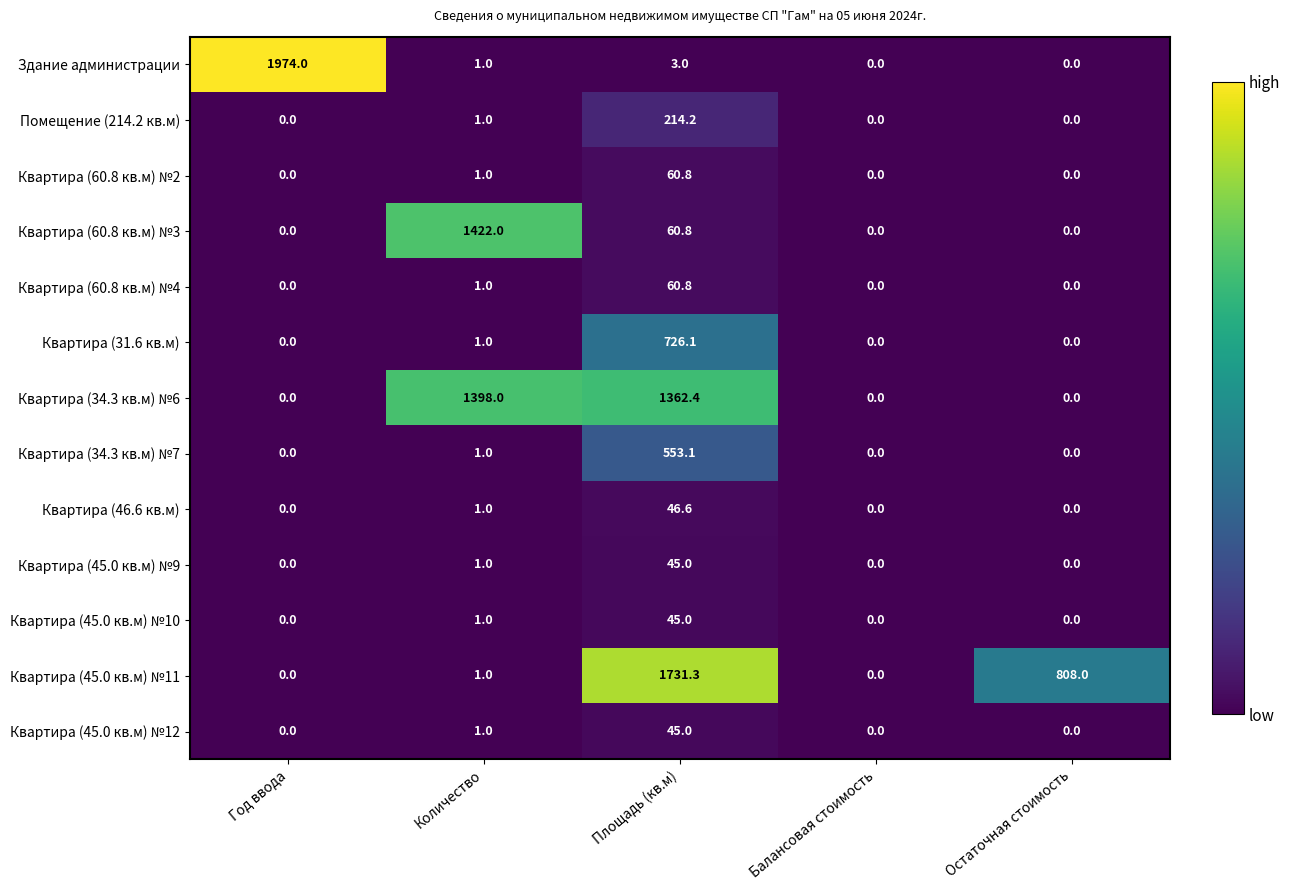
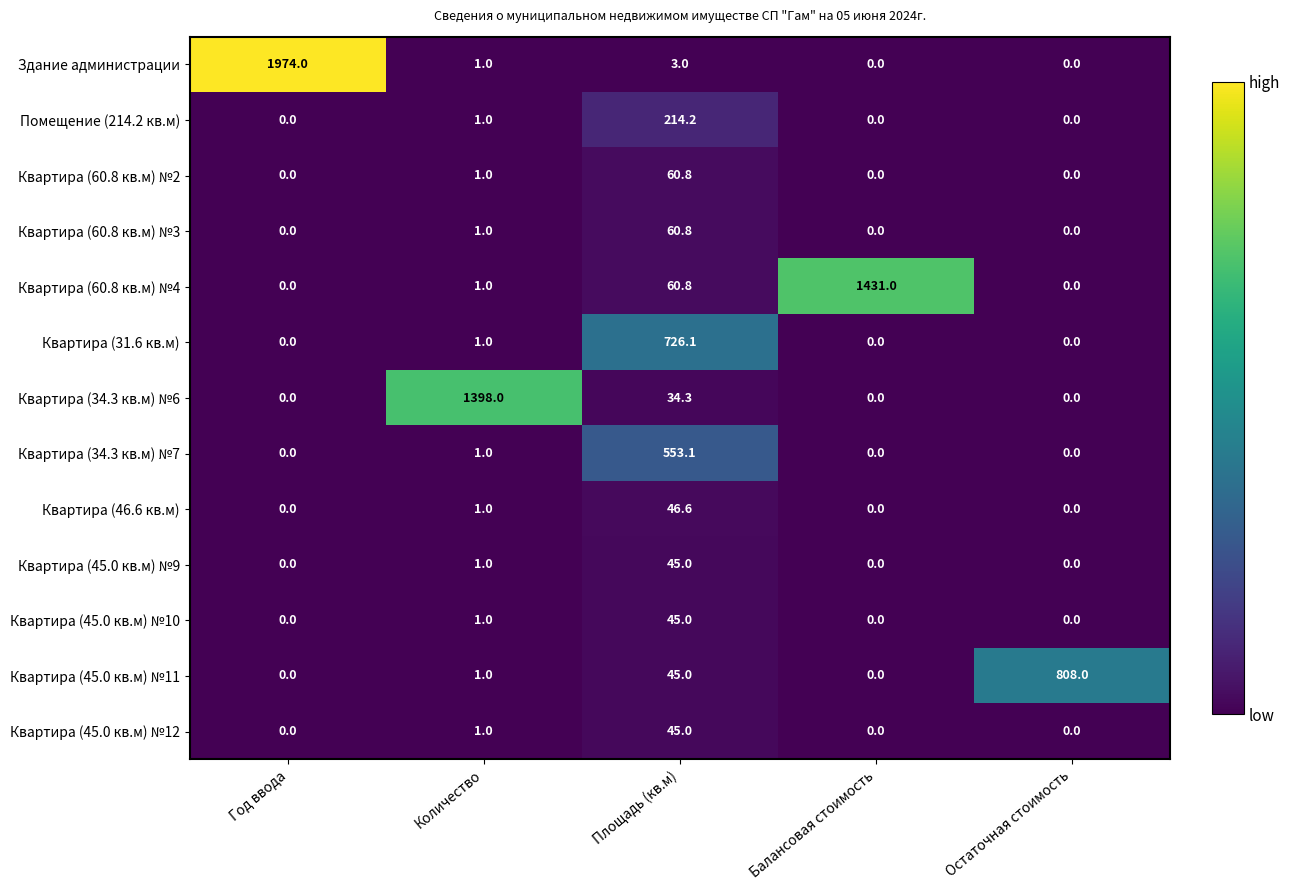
  {
    "Здание администрации": {
      "Год ввода": 1974.0,
      "Количество": 1.0,
      "Площадь (кв.м)": 3.0,
      "Балансовая стоимость": 0.0,
      "Остаточная стоимость": 0.0
    },
    "Помещение (214.2 кв.м)": {
      "Год ввода": 0.0,
      "Количество": 1.0,
      "Площадь (кв.м)": 214.2,
      "Балансовая стоимость": 0.0,
      "Остаточная стоимость": 0.0
    },
    "Квартира (60.8 кв.м) №2": {
      "Год ввода": 0.0,
      "Количество": 1.0,
      "Площадь (кв.м)": 60.8,
      "Балансовая стоимость": 0.0,
      "Остаточная стоимость": 0.0
    },
    "Квартира (60.8 кв.м) №3": {
      "Год ввода": 0.0,
-     "Количество": 1422.0,
+     "Количество": 1.0,
      "Площадь (кв.м)": 60.8,
      "Балансовая стоимость": 0.0,
      "Остаточная стоимость": 0.0
    },
    "Квартира (60.8 кв.м) №4": {
      "Год ввода": 0.0,
      "Количество": 1.0,
      "Площадь (кв.м)": 60.8,
-     "Балансовая стоимость": 0.0,
+     "Балансовая стоимость": 1431.0,
      "Остаточная стоимость": 0.0
    },
    "Квартира (31.6 кв.м)": {
      "Год ввода": 0.0,
      "Количество": 1.0,
      "Площадь (кв.м)": 726.1,
      "Балансовая стоимость": 0.0,
      "Остаточная стоимость": 0.0
    },
    "Квартира (34.3 кв.м) №6": {
      "Год ввода": 0.0,
      "Количество": 1398.0,
-     "Площадь (кв.м)": 1362.4,
+     "Площадь (кв.м)": 34.3,
      "Балансовая стоимость": 0.0,
      "Остаточная стоимость": 0.0
    },
    "Квартира (34.3 кв.м) №7": {
      "Год ввода": 0.0,
      "Количество": 1.0,
      "Площадь (кв.м)": 553.1,
      "Балансовая стоимость": 0.0,
      "Остаточная стоимость": 0.0
    },
    "Квартира (46.6 кв.м)": {
      "Год ввода": 0.0,
      "Количество": 1.0,
      "Площадь (кв.м)": 46.6,
      "Балансовая стоимость": 0.0,
      "Остаточная стоимость": 0.0
    },
    "Квартира (45.0 кв.м) №9": {
      "Год ввода": 0.0,
      "Количество": 1.0,
      "Площадь (кв.м)": 45.0,
      "Балансовая стоимость": 0.0,
      "Остаточная стоимость": 0.0
    },
    "Квартира (45.0 кв.м) №10": {
      "Год ввода": 0.0,
      "Количество": 1.0,
      "Площадь (кв.м)": 45.0,
      "Балансовая стоимость": 0.0,
      "Остаточная стоимость": 0.0
    },
    "Квартира (45.0 кв.м) №11": {
      "Год ввода": 0.0,
      "Количество": 1.0,
-     "Площадь (кв.м)": 1731.3,
+     "Площадь (кв.м)": 45.0,
      "Балансовая стоимость": 0.0,
      "Остаточная стоимость": 808.0
    },
    "Квартира (45.0 кв.м) №12": {
      "Год ввода": 0.0,
      "Количество": 1.0,
      "Площадь (кв.м)": 45.0,
      "Балансовая стоимость": 0.0,
      "Остаточная стоимость": 0.0
    }
  }
